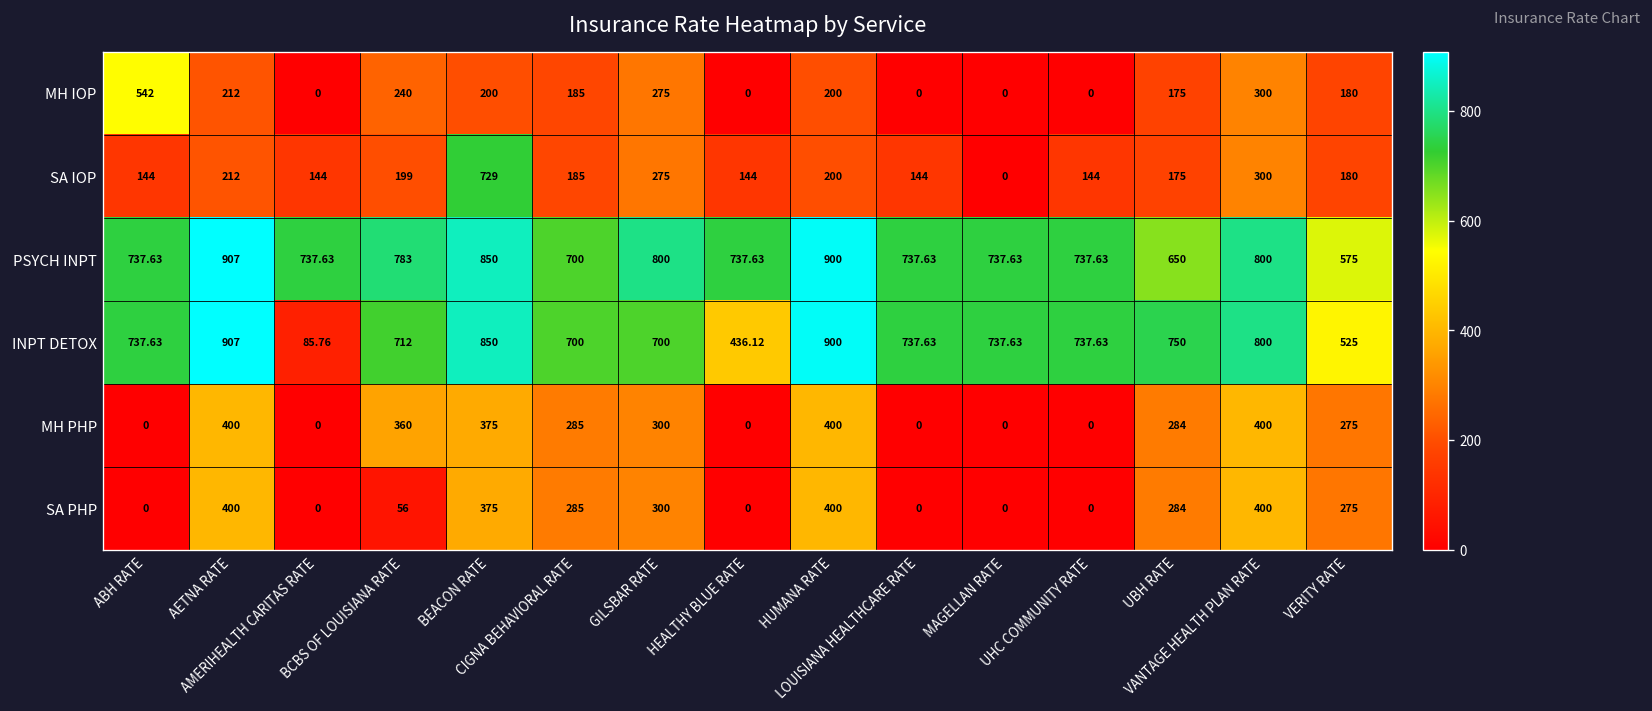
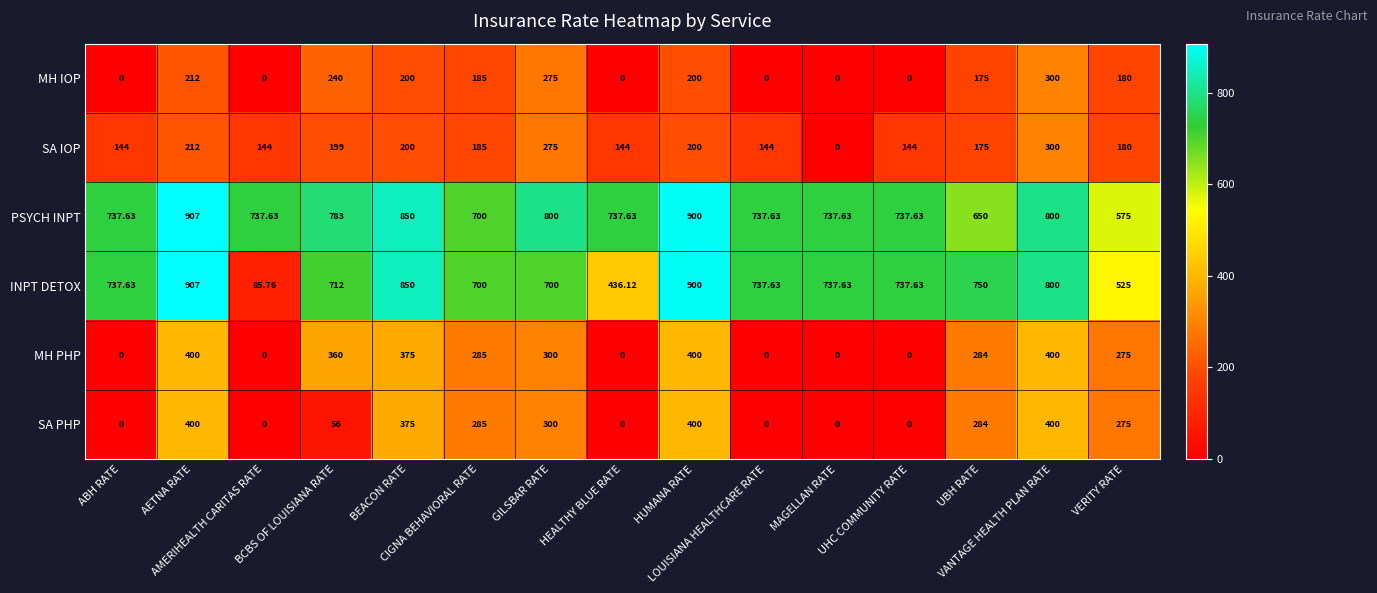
  {
    "MH IOP": {
-     "ABH RATE": 542,
+     "ABH RATE": 0,
      "AETNA RATE": 212,
      "AMERIHEALTH CARITAS RATE": 0,
      "BCBS OF LOUISIANA RATE": 240,
      "BEACON RATE": 200,
      "CIGNA BEHAVIORAL RATE": 185,
      "GILSBAR RATE": 275,
      "HEALTHY BLUE RATE": 0,
      "HUMANA RATE": 200,
      "LOUISIANA HEALTHCARE RATE": 0,
      "MAGELLAN RATE": 0,
      "UHC COMMUNITY RATE": 0,
      "UBH RATE": 175,
      "VANTAGE HEALTH PLAN RATE": 300,
      "VERITY RATE": 180
    },
    "SA IOP": {
      "ABH RATE": 144,
      "AETNA RATE": 212,
      "AMERIHEALTH CARITAS RATE": 144,
      "BCBS OF LOUISIANA RATE": 199,
-     "BEACON RATE": 729,
+     "BEACON RATE": 200,
      "CIGNA BEHAVIORAL RATE": 185,
      "GILSBAR RATE": 275,
      "HEALTHY BLUE RATE": 144,
      "HUMANA RATE": 200,
      "LOUISIANA HEALTHCARE RATE": 144,
      "MAGELLAN RATE": 0,
      "UHC COMMUNITY RATE": 144,
      "UBH RATE": 175,
      "VANTAGE HEALTH PLAN RATE": 300,
      "VERITY RATE": 180
    },
    "PSYCH INPT": {
      "ABH RATE": 737.63,
      "AETNA RATE": 907,
      "AMERIHEALTH CARITAS RATE": 737.63,
      "BCBS OF LOUISIANA RATE": 783,
      "BEACON RATE": 850,
      "CIGNA BEHAVIORAL RATE": 700,
      "GILSBAR RATE": 800,
      "HEALTHY BLUE RATE": 737.63,
      "HUMANA RATE": 900,
      "LOUISIANA HEALTHCARE RATE": 737.63,
      "MAGELLAN RATE": 737.63,
      "UHC COMMUNITY RATE": 737.63,
      "UBH RATE": 650,
      "VANTAGE HEALTH PLAN RATE": 800,
      "VERITY RATE": 575
    },
    "INPT DETOX": {
      "ABH RATE": 737.63,
      "AETNA RATE": 907,
      "AMERIHEALTH CARITAS RATE": 85.76,
      "BCBS OF LOUISIANA RATE": 712,
      "BEACON RATE": 850,
      "CIGNA BEHAVIORAL RATE": 700,
      "GILSBAR RATE": 700,
      "HEALTHY BLUE RATE": 436.12,
      "HUMANA RATE": 900,
      "LOUISIANA HEALTHCARE RATE": 737.63,
      "MAGELLAN RATE": 737.63,
      "UHC COMMUNITY RATE": 737.63,
      "UBH RATE": 750,
      "VANTAGE HEALTH PLAN RATE": 800,
      "VERITY RATE": 525
    },
    "MH PHP": {
      "ABH RATE": 0,
      "AETNA RATE": 400,
      "AMERIHEALTH CARITAS RATE": 0,
      "BCBS OF LOUISIANA RATE": 360,
      "BEACON RATE": 375,
      "CIGNA BEHAVIORAL RATE": 285,
      "GILSBAR RATE": 300,
      "HEALTHY BLUE RATE": 0,
      "HUMANA RATE": 400,
      "LOUISIANA HEALTHCARE RATE": 0,
      "MAGELLAN RATE": 0,
      "UHC COMMUNITY RATE": 0,
      "UBH RATE": 284,
      "VANTAGE HEALTH PLAN RATE": 400,
      "VERITY RATE": 275
    },
    "SA PHP": {
      "ABH RATE": 0,
      "AETNA RATE": 400,
      "AMERIHEALTH CARITAS RATE": 0,
      "BCBS OF LOUISIANA RATE": 56,
      "BEACON RATE": 375,
      "CIGNA BEHAVIORAL RATE": 285,
      "GILSBAR RATE": 300,
      "HEALTHY BLUE RATE": 0,
      "HUMANA RATE": 400,
      "LOUISIANA HEALTHCARE RATE": 0,
      "MAGELLAN RATE": 0,
      "UHC COMMUNITY RATE": 0,
      "UBH RATE": 284,
      "VANTAGE HEALTH PLAN RATE": 400,
      "VERITY RATE": 275
    }
  }
